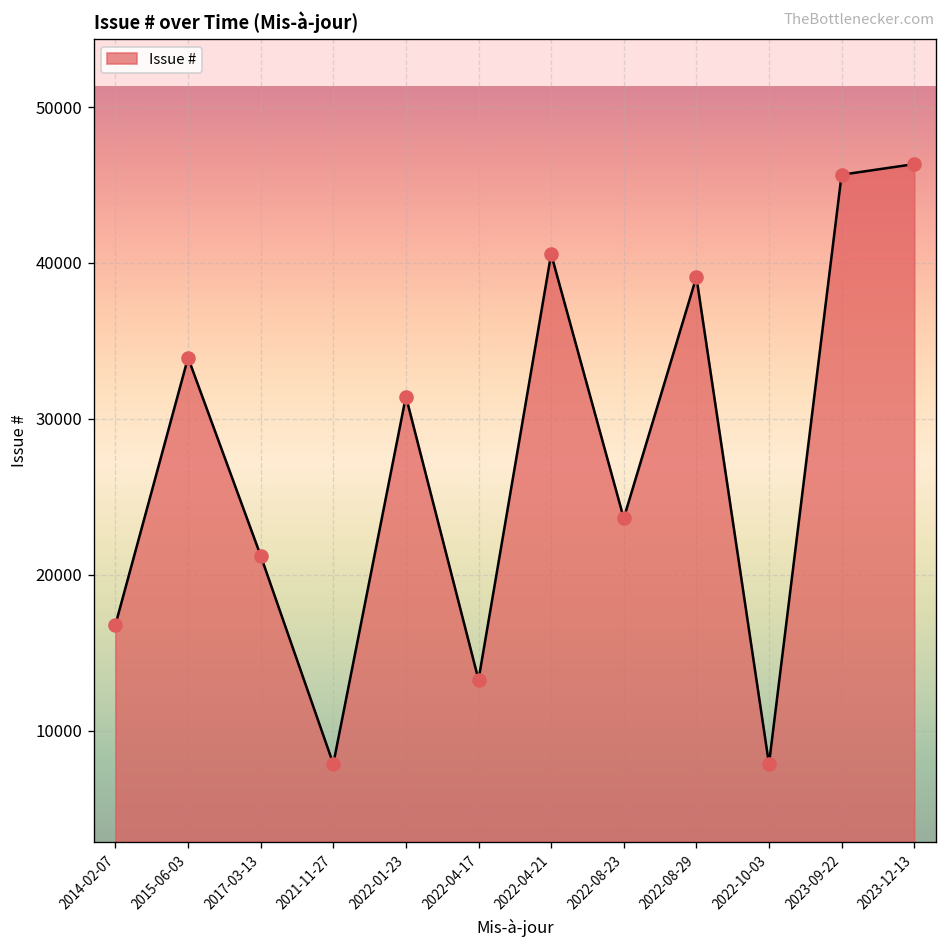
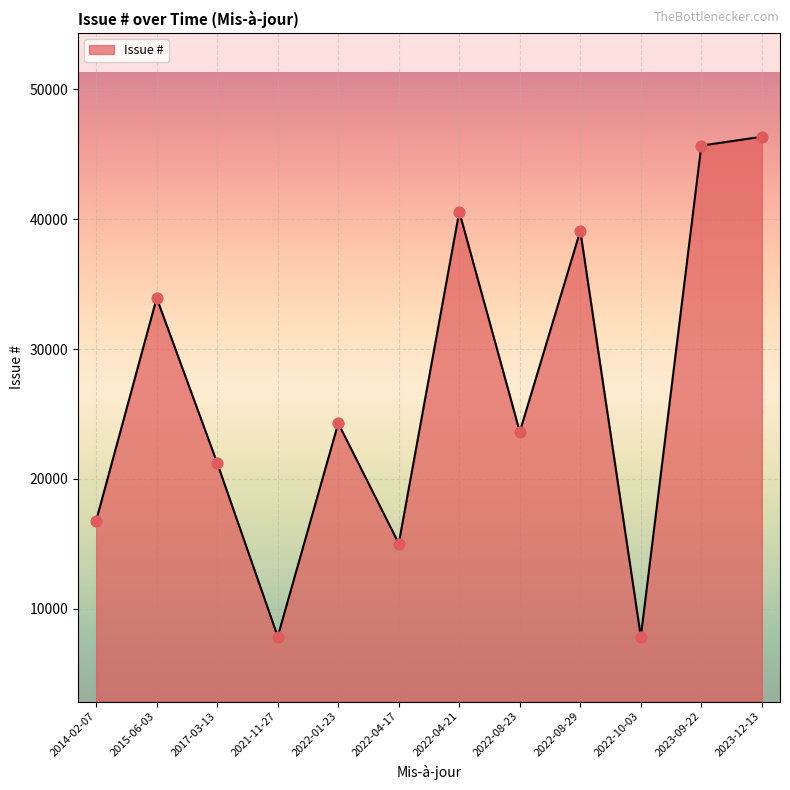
  {
    "2014-02-07": 16800,
    "2015-06-03": 33900,
    "2017-03-13": 21200,
    "2021-11-27": 7900,
-   "2022-01-23": 31400,
-   "2022-04-17": 13300,
+   "2022-01-23": 24300,
+   "2022-04-17": 15000,
    "2022-04-21": 40600,
    "2022-08-23": 23600,
    "2022-08-29": 39100,
    "2022-10-03": 7900,
    "2023-09-22": 45700,
    "2023-12-13": 46300
  }
